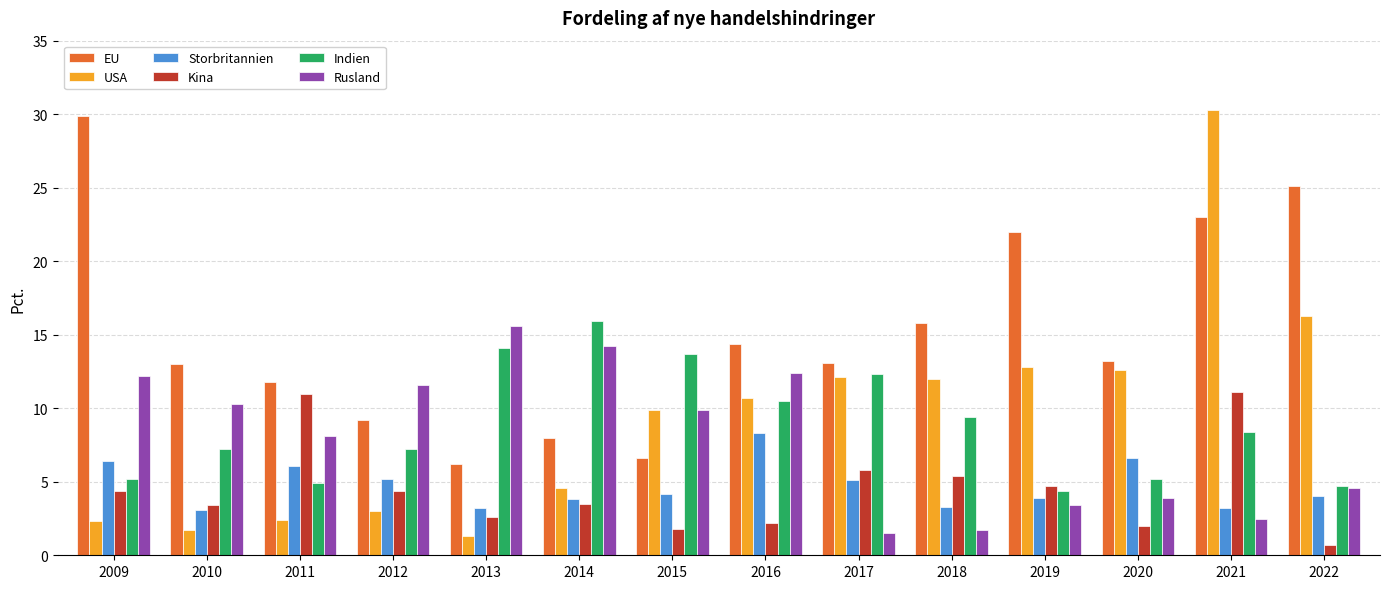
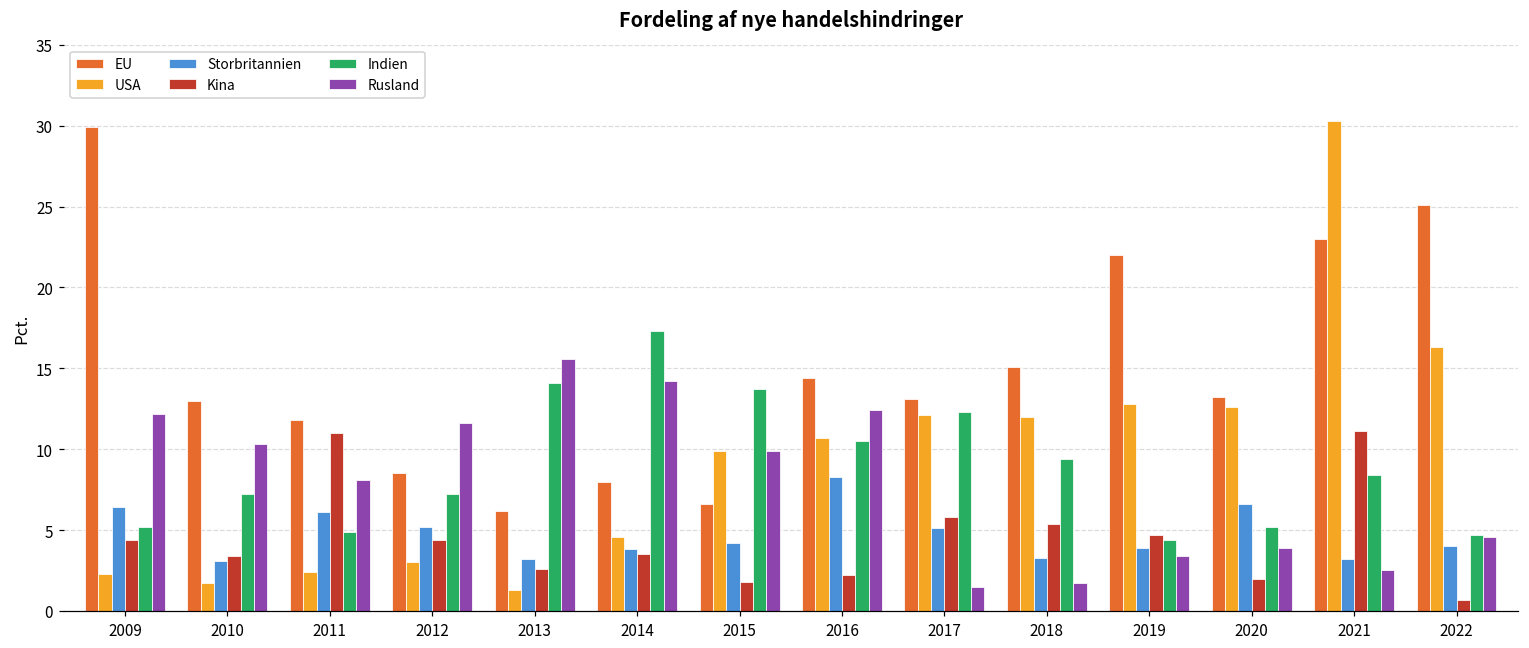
  {
    "EU": {
      "2009": 29.9,
      "2010": 13.0,
      "2011": 11.8,
-     "2012": 9.2,
+     "2012": 8.5,
      "2013": 6.2,
      "2014": 8.0,
      "2015": 6.6,
      "2016": 14.4,
      "2017": 13.1,
-     "2018": 15.8,
+     "2018": 15.1,
      "2019": 22.0,
      "2020": 13.2,
      "2021": 23.0,
      "2022": 25.1
    },
    "USA": {
      "2009": 2.3,
      "2010": 1.7,
      "2011": 2.4,
      "2012": 3.0,
      "2013": 1.3,
      "2014": 4.6,
      "2015": 9.9,
      "2016": 10.7,
      "2017": 12.1,
      "2018": 12.0,
      "2019": 12.8,
      "2020": 12.6,
      "2021": 30.3,
      "2022": 16.3
    },
    "Storbritannien": {
      "2009": 6.4,
      "2010": 3.1,
      "2011": 6.1,
      "2012": 5.2,
      "2013": 3.2,
      "2014": 3.8,
      "2015": 4.2,
      "2016": 8.3,
      "2017": 5.1,
      "2018": 3.3,
      "2019": 3.9,
      "2020": 6.6,
      "2021": 3.2,
      "2022": 4.0
    },
    "Kina": {
      "2009": 4.4,
      "2010": 3.4,
      "2011": 11.0,
      "2012": 4.4,
      "2013": 2.6,
      "2014": 3.5,
      "2015": 1.8,
      "2016": 2.2,
      "2017": 5.8,
      "2018": 5.4,
      "2019": 4.7,
      "2020": 2.0,
      "2021": 11.1,
      "2022": 0.7
    },
    "Indien": {
      "2009": 5.2,
      "2010": 7.2,
      "2011": 4.9,
      "2012": 7.2,
      "2013": 14.1,
-     "2014": 15.9,
+     "2014": 17.3,
      "2015": 13.7,
      "2016": 10.5,
      "2017": 12.3,
      "2018": 9.4,
      "2019": 4.4,
      "2020": 5.2,
      "2021": 8.4,
      "2022": 4.7
    },
    "Rusland": {
      "2009": 12.2,
      "2010": 10.3,
      "2011": 8.1,
      "2012": 11.6,
      "2013": 15.6,
      "2014": 14.2,
      "2015": 9.9,
      "2016": 12.4,
      "2017": 1.5,
      "2018": 1.7,
      "2019": 3.4,
      "2020": 3.9,
      "2021": 2.5,
      "2022": 4.6
    }
  }
